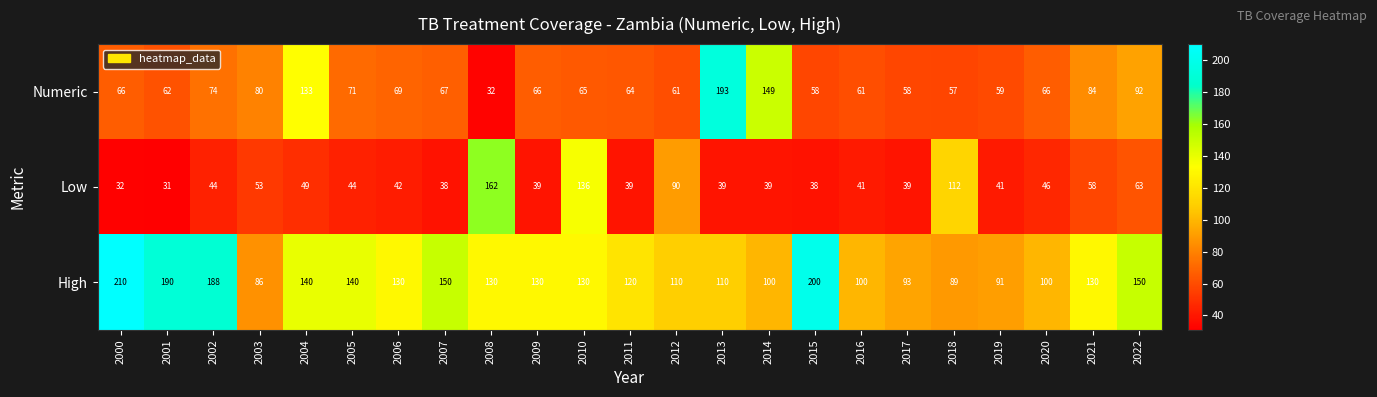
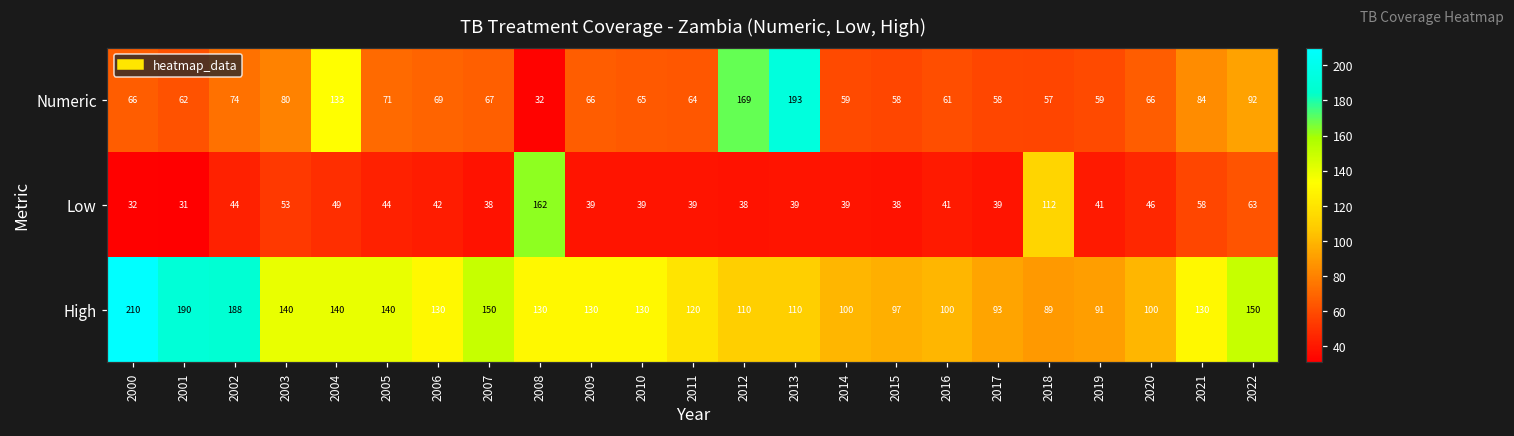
  {
    "Numeric": {
      "2000": 66,
      "2001": 62,
      "2002": 74,
      "2003": 80,
      "2004": 133,
      "2005": 71,
      "2006": 69,
      "2007": 67,
      "2008": 32,
      "2009": 66,
      "2010": 65,
      "2011": 64,
-     "2012": 61,
+     "2012": 169,
      "2013": 193,
-     "2014": 149,
+     "2014": 59,
      "2015": 58,
      "2016": 61,
      "2017": 58,
      "2018": 57,
      "2019": 59,
      "2020": 66,
      "2021": 84,
      "2022": 92
    },
    "Low": {
      "2000": 32,
      "2001": 31,
      "2002": 44,
      "2003": 53,
      "2004": 49,
      "2005": 44,
      "2006": 42,
      "2007": 38,
      "2008": 162,
      "2009": 39,
-     "2010": 136,
+     "2010": 39,
      "2011": 39,
-     "2012": 90,
+     "2012": 38,
      "2013": 39,
      "2014": 39,
      "2015": 38,
      "2016": 41,
      "2017": 39,
      "2018": 112,
      "2019": 41,
      "2020": 46,
      "2021": 58,
      "2022": 63
    },
    "High": {
      "2000": 210,
      "2001": 190,
      "2002": 188,
-     "2003": 86,
+     "2003": 140,
      "2004": 140,
      "2005": 140,
      "2006": 130,
      "2007": 150,
      "2008": 130,
      "2009": 130,
      "2010": 130,
      "2011": 120,
      "2012": 110,
      "2013": 110,
      "2014": 100,
-     "2015": 200,
+     "2015": 97,
      "2016": 100,
      "2017": 93,
      "2018": 89,
      "2019": 91,
      "2020": 100,
      "2021": 130,
      "2022": 150
    }
  }
